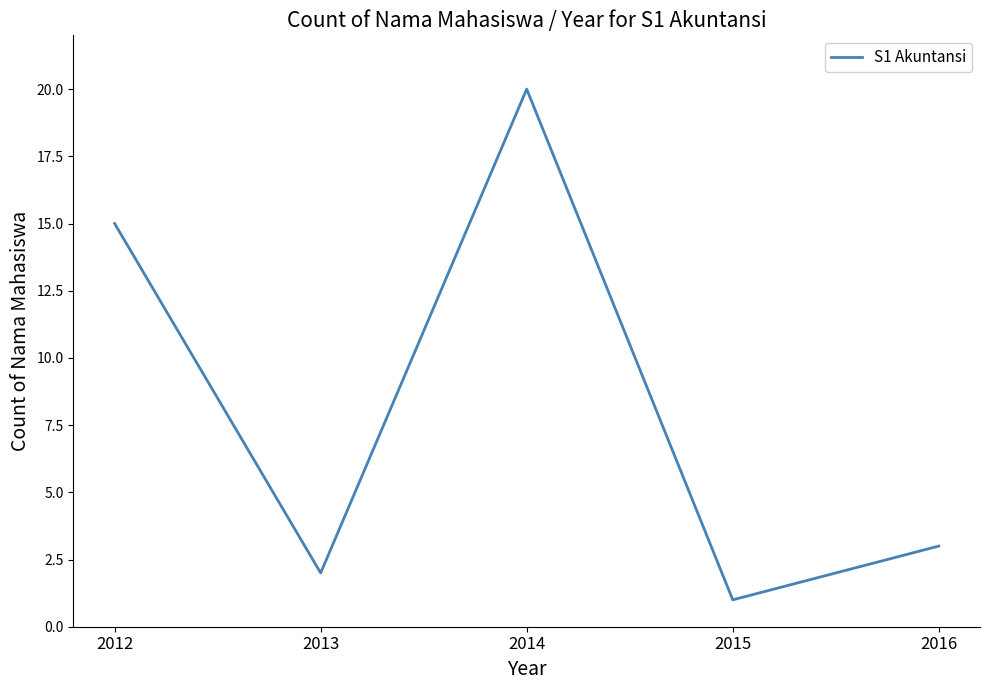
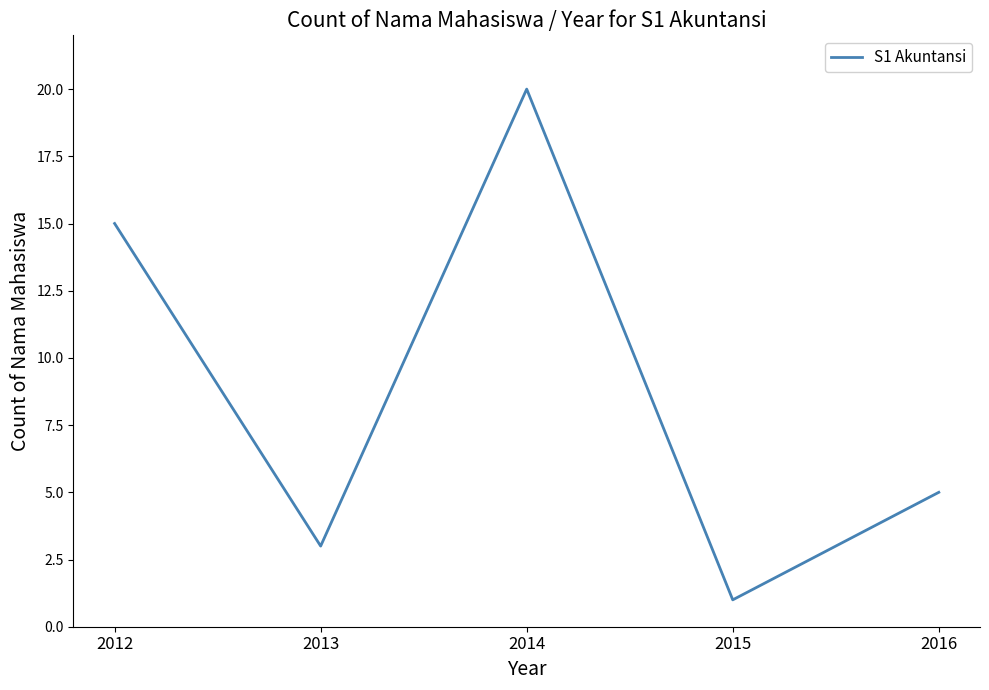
  {
    "2012": 15,
-   "2013": 2,
+   "2013": 3,
    "2014": 20,
    "2015": 1,
-   "2016": 3
+   "2016": 5
  }
